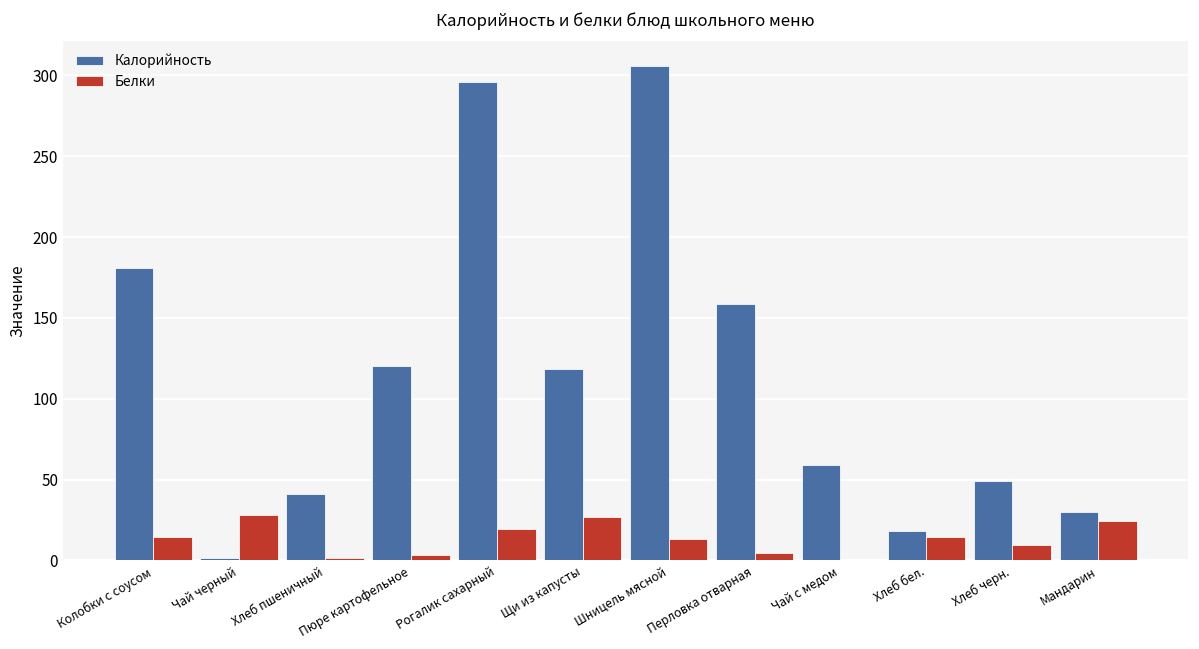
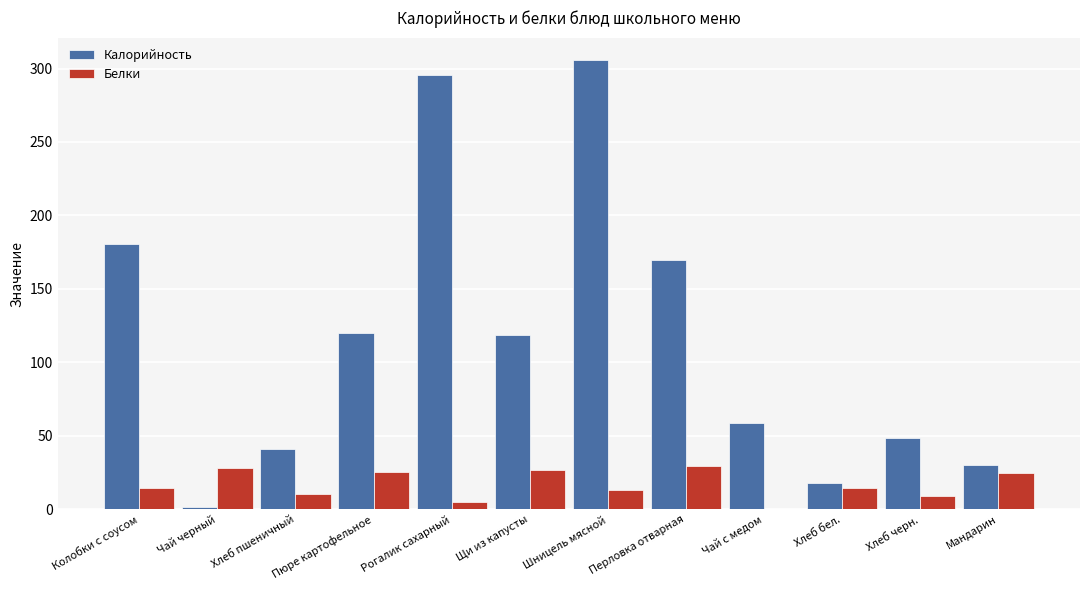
  {
    "Калорийность": {
      "Колобки с соусом": 181,
      "Хлеб пшеничный": 41,
      "Пюре картофельное": 120,
      "Рогалик сахарный": 296,
      "Щи из капусты": 119,
      "Шницель мясной": 306,
-     "Перловка отварная": 159,
+     "Перловка отварная": 170,
      "Чай с медом": 59,
      "Хлеб бел.": 18,
      "Хлеб черн.": 49,
      "Мандарин": 30
    },
    "Белки": {
      "Колобки с соусом": 15,
      "Чай черный": 28,
-     "Хлеб пшеничный": 1,
-     "Пюре картофельное": 3,
-     "Рогалик сахарный": 19,
+     "Хлеб пшеничный": 10,
+     "Пюре картофельное": 26,
+     "Рогалик сахарный": 5,
      "Щи из капусты": 27,
      "Шницель мясной": 13,
-     "Перловка отварная": 4,
+     "Перловка отварная": 29,
      "Хлеб бел.": 15,
      "Хлеб черн.": 9,
      "Мандарин": 24
    }
  }
